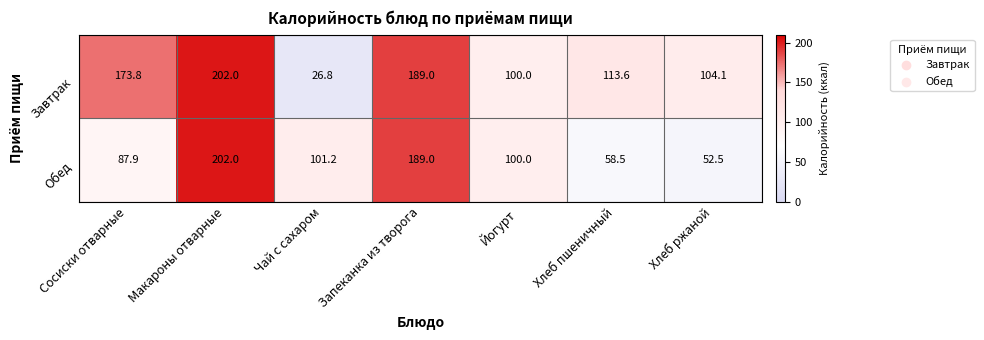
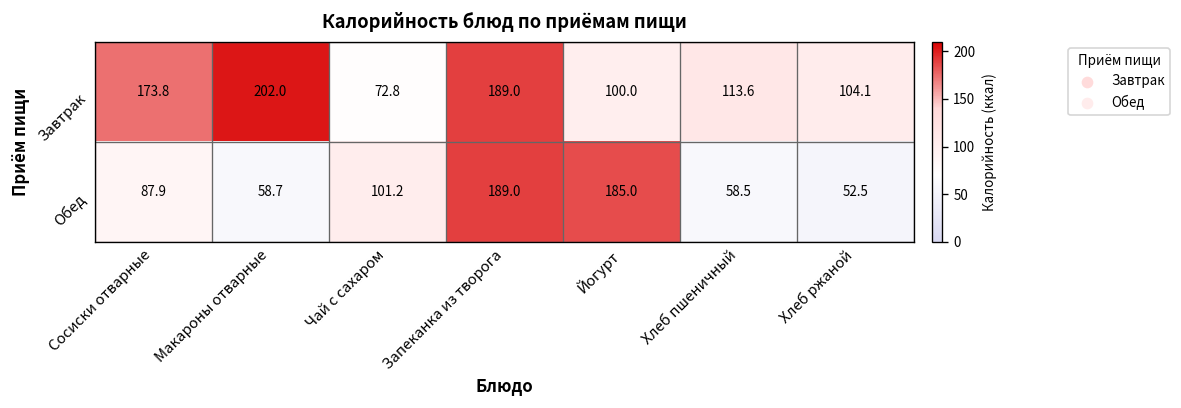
  {
    "Завтрак": {
      "Сосиски отварные": 173.8,
      "Макароны отварные": 202.0,
-     "Чай с сахаром": 26.8,
+     "Чай с сахаром": 72.8,
      "Запеканка из творога": 189.0,
      "Йогурт": 100.0,
      "Хлеб пшеничный": 113.6,
      "Хлеб ржаной": 104.1
    },
    "Обед": {
      "Сосиски отварные": 87.9,
-     "Макароны отварные": 202.0,
+     "Макароны отварные": 58.7,
      "Чай с сахаром": 101.2,
      "Запеканка из творога": 189.0,
-     "Йогурт": 100.0,
+     "Йогурт": 185.0,
      "Хлеб пшеничный": 58.5,
      "Хлеб ржаной": 52.5
    }
  }
